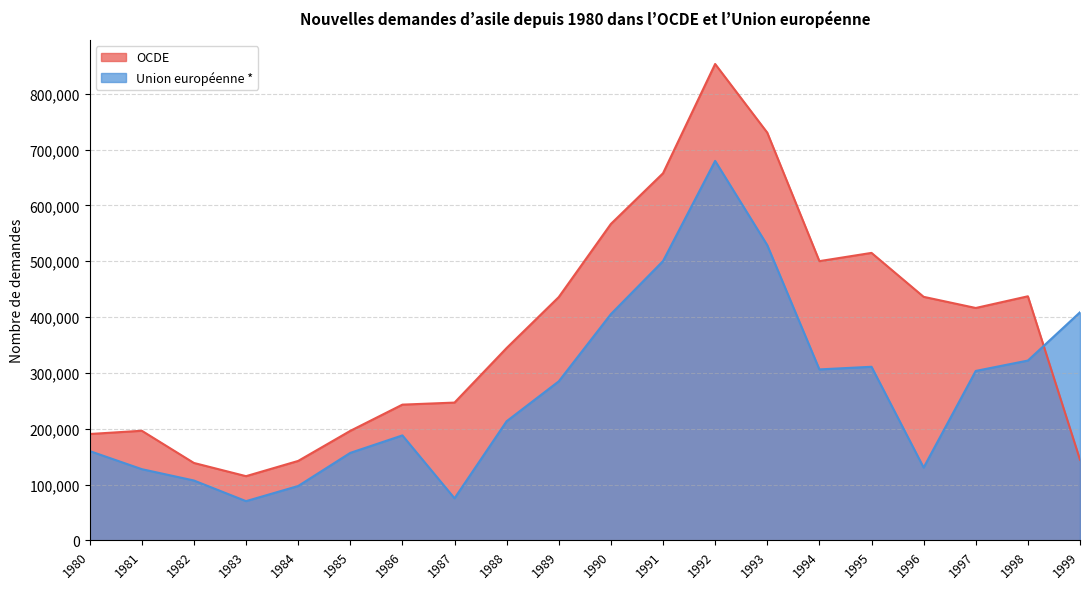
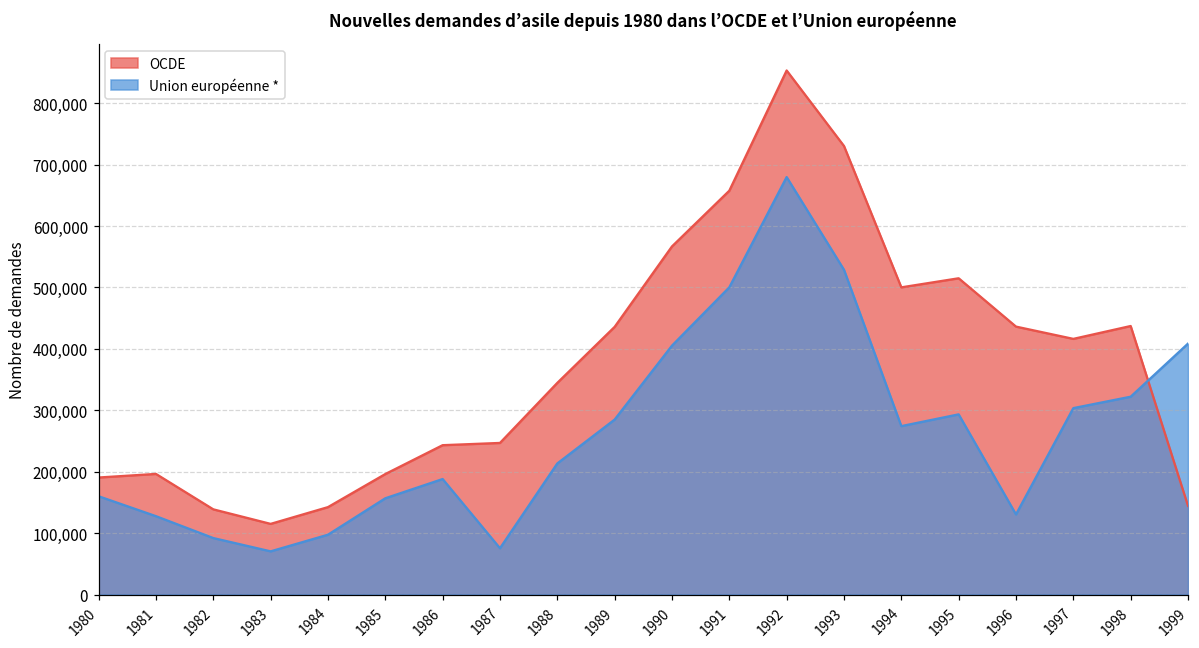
  {
    "OCDE": {
      "1980": "190,000",
      "1981": "200,000",
      "1982": "140,000",
      "1983": "120,000",
      "1984": "140,000",
      "1985": "200,000",
      "1986": "240,000",
      "1987": "250,000",
      "1988": "340,000",
      "1989": "440,000",
      "1990": "570,000",
      "1991": "660,000",
      "1992": "850,000",
      "1993": "730,000",
      "1994": "500,000",
      "1995": "510,000",
      "1996": "440,000",
      "1997": "420,000",
      "1998": "440,000",
      "1999": "140,000"
    },
    "Union européenne *": {
      "1980": "160,000",
      "1981": "130,000",
-     "1982": "110,000",
+     "1982": "90,000",
      "1983": "70,000",
      "1984": "100,000",
      "1985": "160,000",
      "1986": "190,000",
      "1987": "80,000",
      "1988": "210,000",
      "1989": "280,000",
      "1990": "410,000",
      "1991": "500,000",
      "1992": "680,000",
      "1993": "530,000",
-     "1994": "310,000",
-     "1995": "310,000",
+     "1994": "270,000",
+     "1995": "290,000",
      "1996": "130,000",
      "1997": "300,000",
      "1998": "320,000",
      "1999": "410,000"
    }
  }
